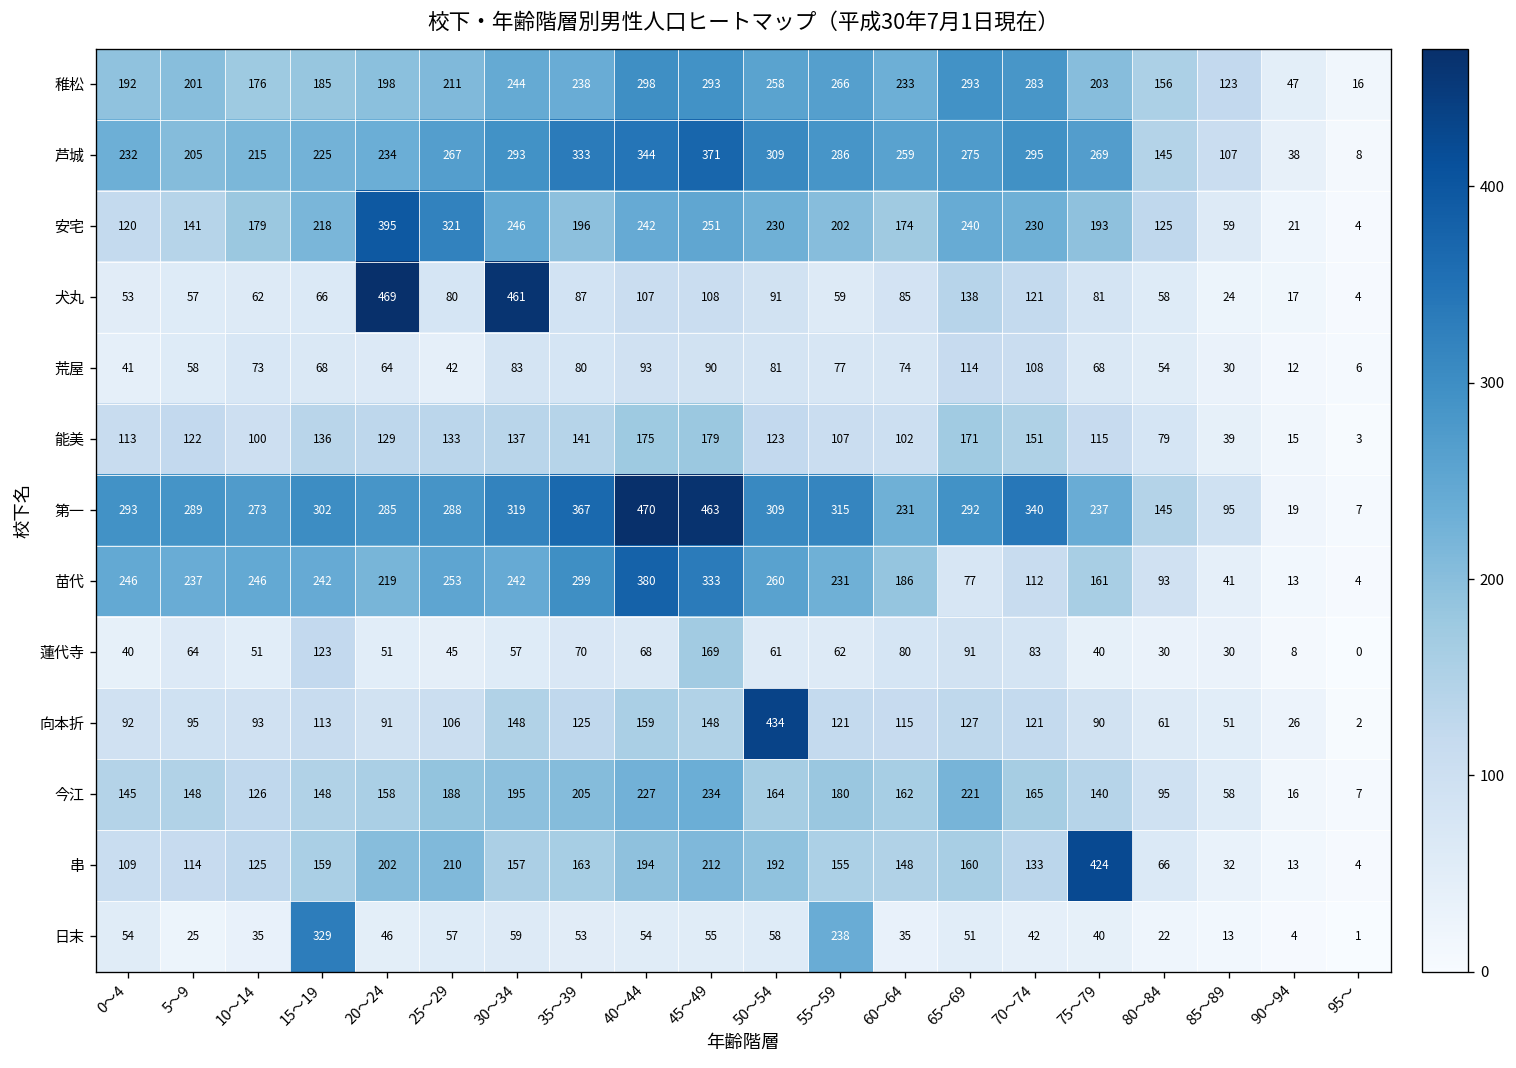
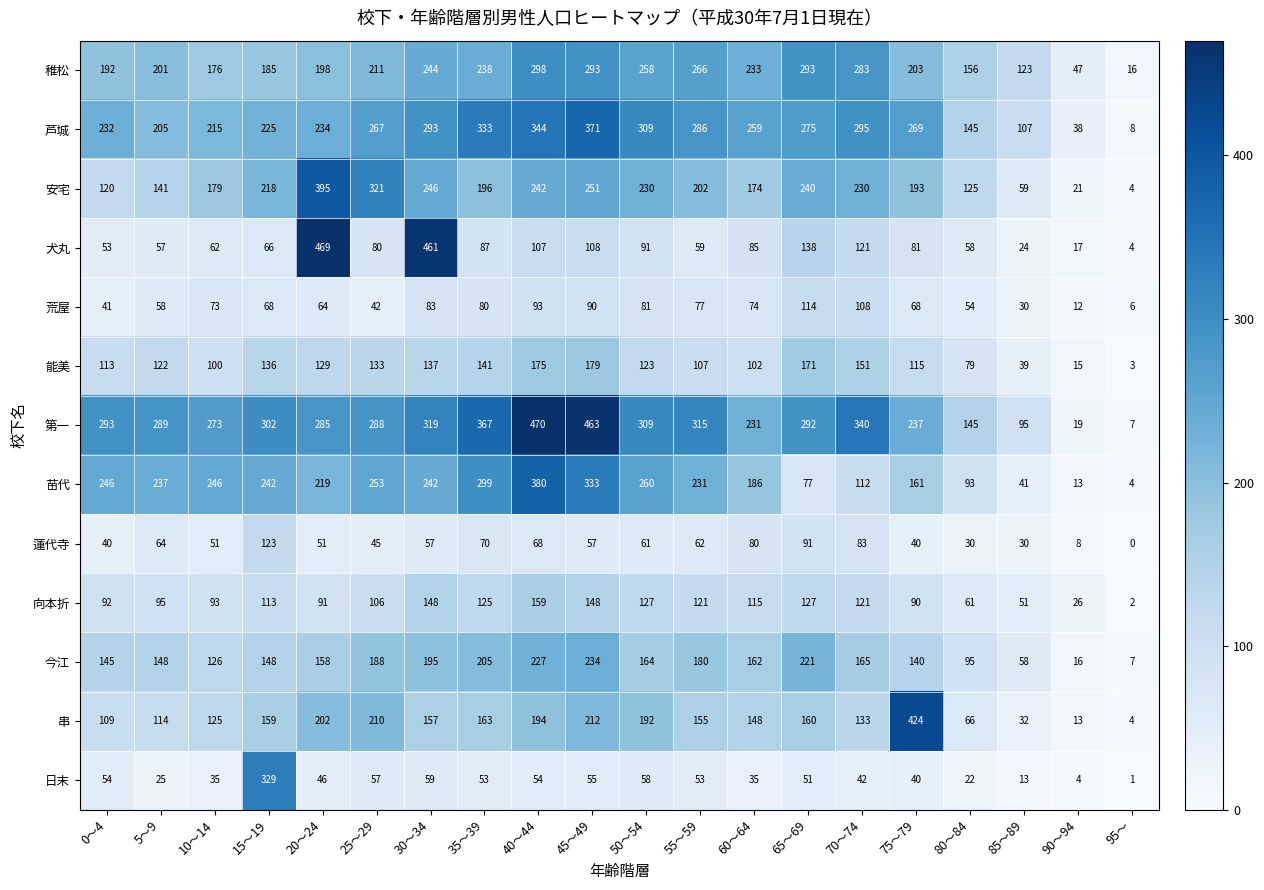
  {
    "蓮代寺": {
      "0～4": 40,
      "5～9": 64,
      "10～14": 51,
      "15～19": 123,
      "20～24": 51,
      "25～29": 45,
      "30～34": 57,
      "35～39": 70,
      "40～44": 68,
-     "45～49": 169,
+     "45～49": 57,
      "50～54": 61,
      "55～59": 62,
      "60～64": 80,
      "65～69": 91,
      "70～74": 83,
      "75～79": 40,
      "80～84": 30,
      "85～89": 30,
      "90～94": 8,
      "95～": 0
    },
    "向本折": {
      "0～4": 92,
      "5～9": 95,
      "10～14": 93,
      "15～19": 113,
      "20～24": 91,
      "25～29": 106,
      "30～34": 148,
      "35～39": 125,
      "40～44": 159,
      "45～49": 148,
-     "50～54": 434,
+     "50～54": 127,
      "55～59": 121,
      "60～64": 115,
      "65～69": 127,
      "70～74": 121,
      "75～79": 90,
      "80～84": 61,
      "85～89": 51,
      "90～94": 26,
      "95～": 2
    },
    "日末": {
      "0～4": 54,
      "5～9": 25,
      "10～14": 35,
      "15～19": 329,
      "20～24": 46,
      "25～29": 57,
      "30～34": 59,
      "35～39": 53,
      "40～44": 54,
      "45～49": 55,
      "50～54": 58,
-     "55～59": 238,
+     "55～59": 53,
      "60～64": 35,
      "65～69": 51,
      "70～74": 42,
      "75～79": 40,
      "80～84": 22,
      "85～89": 13,
      "90～94": 4,
      "95～": 1
    }
  }
